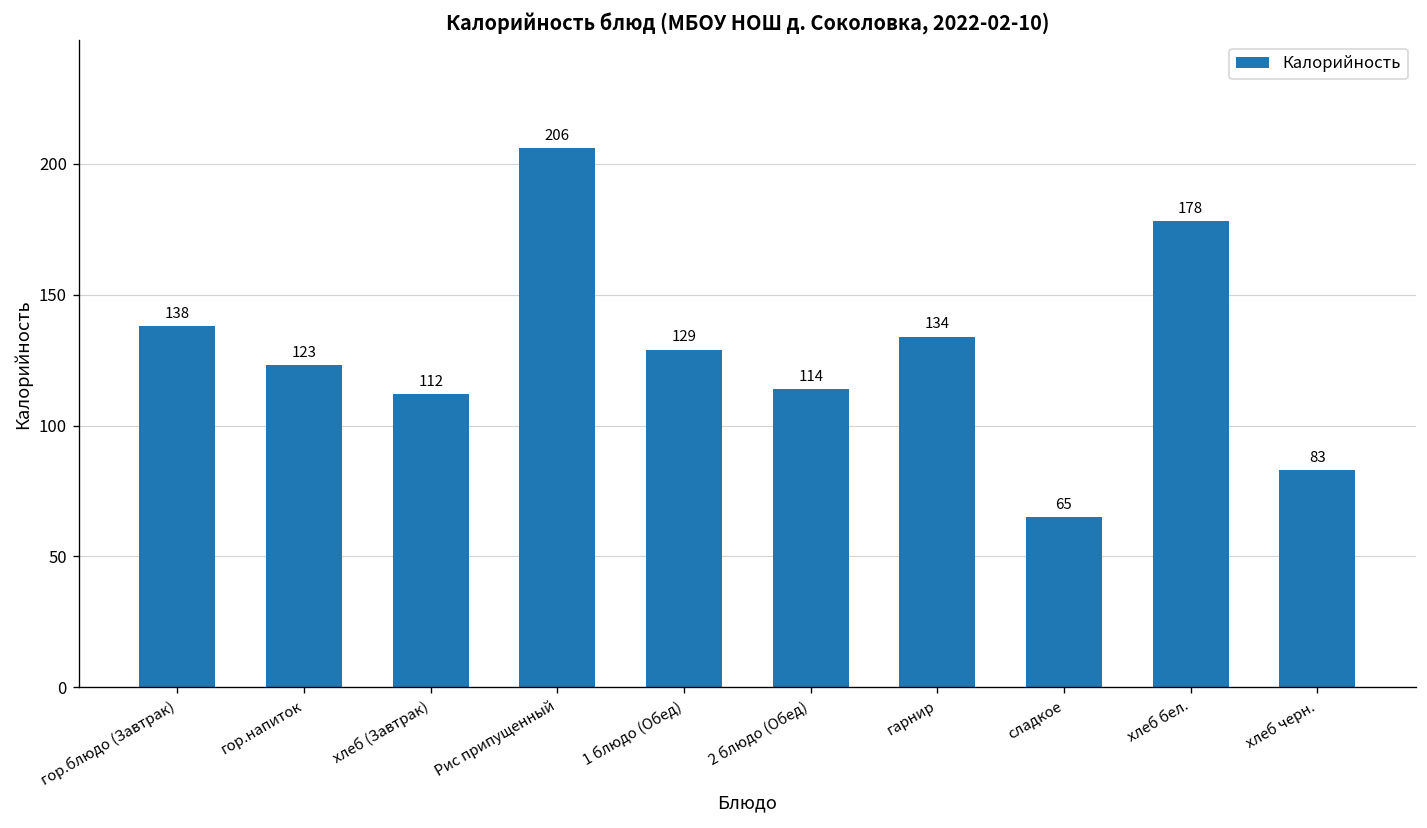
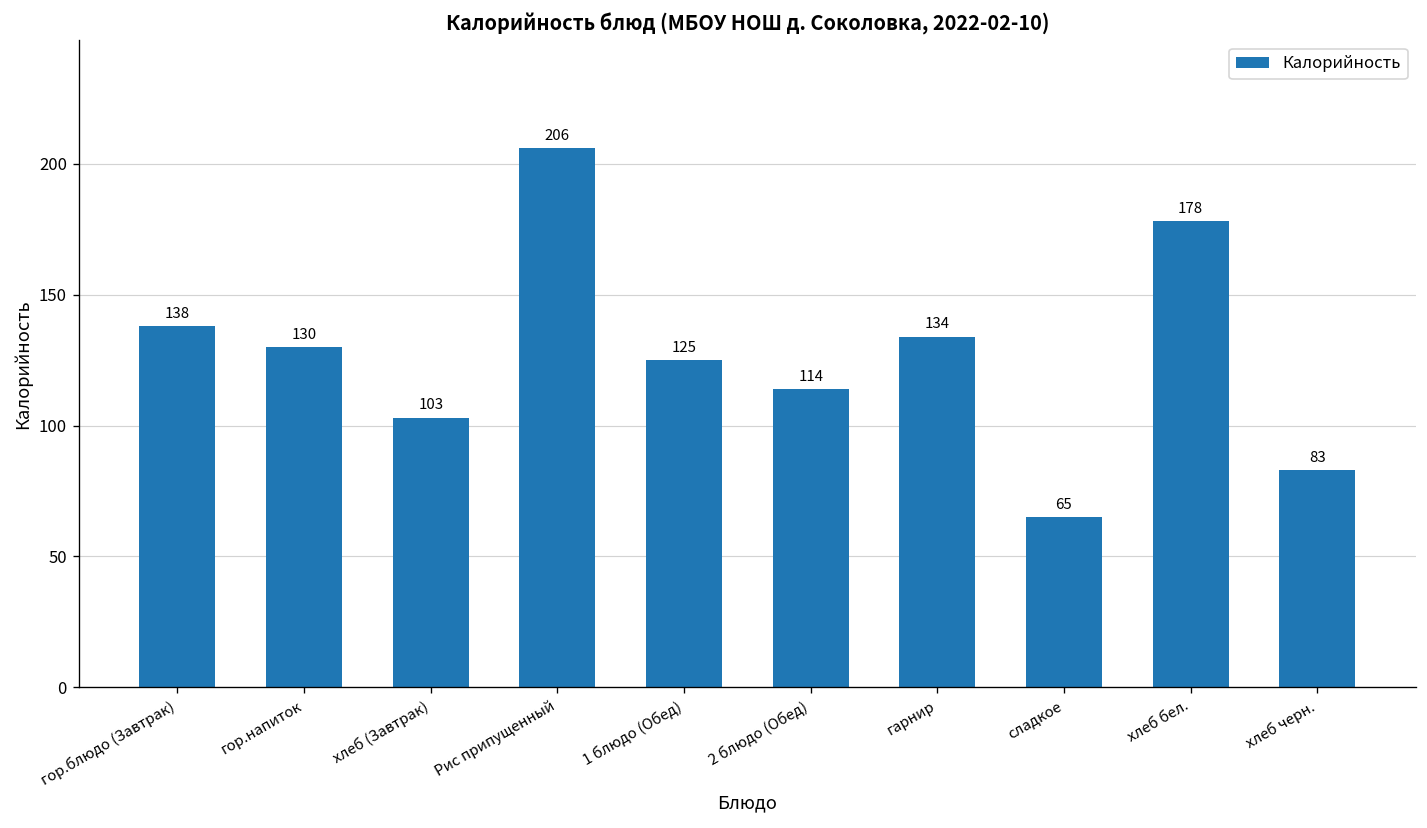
  {
    "гор.блюдо (Завтрак)": 138,
-   "гор.напиток": 123,
-   "хлеб (Завтрак)": 112,
+   "гор.напиток": 130,
+   "хлеб (Завтрак)": 103,
    "Рис припущенный": 206,
-   "1 блюдо (Обед)": 129,
+   "1 блюдо (Обед)": 125,
    "2 блюдо (Обед)": 114,
    "гарнир": 134,
    "сладкое": 65,
    "хлеб бел.": 178,
    "хлеб черн.": 83
  }
